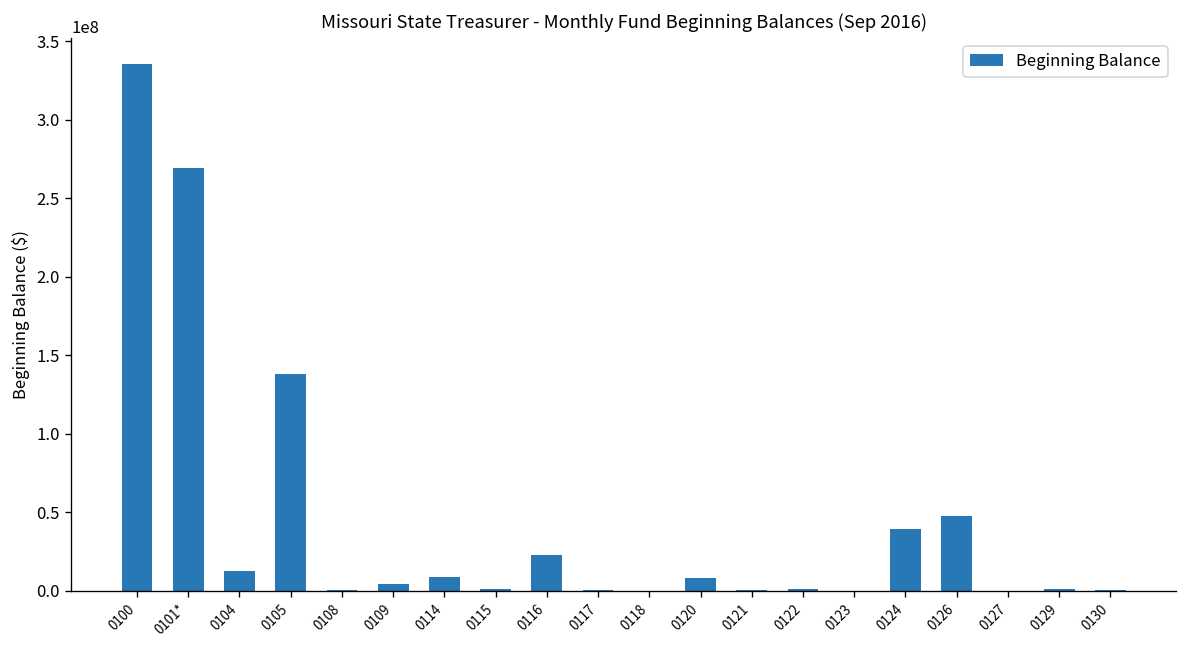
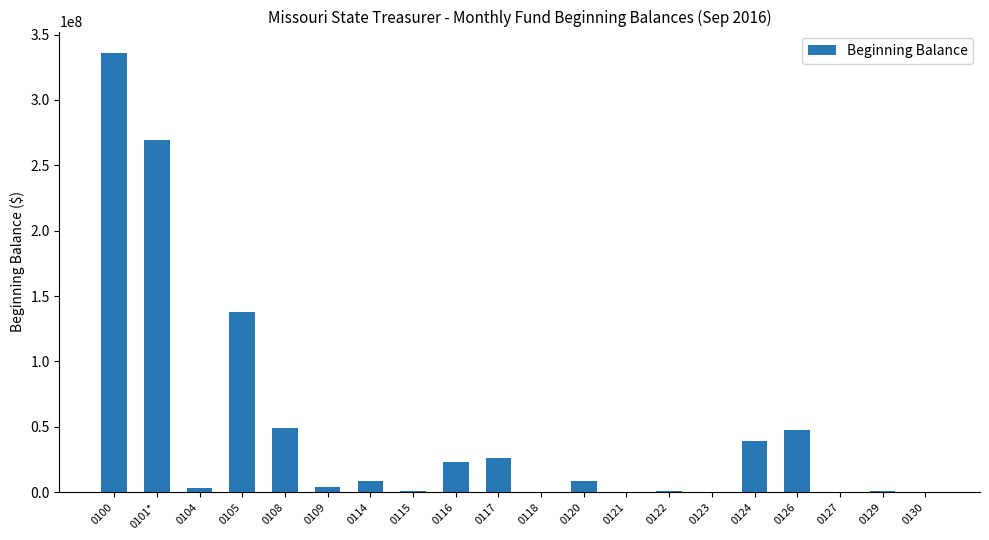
  {
    "0100": 335000000,
    "0101*": 269000000,
-   "0104": 12000000,
+   "0104": 3000000,
    "0105": 138000000,
-   "0108": 0,
+   "0108": 49000000,
    "0109": 4000000,
    "0114": 9000000,
    "0116": 23000000,
-   "0117": 1000000,
+   "0117": 26000000,
    "0120": 8000000,
    "0124": 39000000,
    "0126": 47000000
  }
